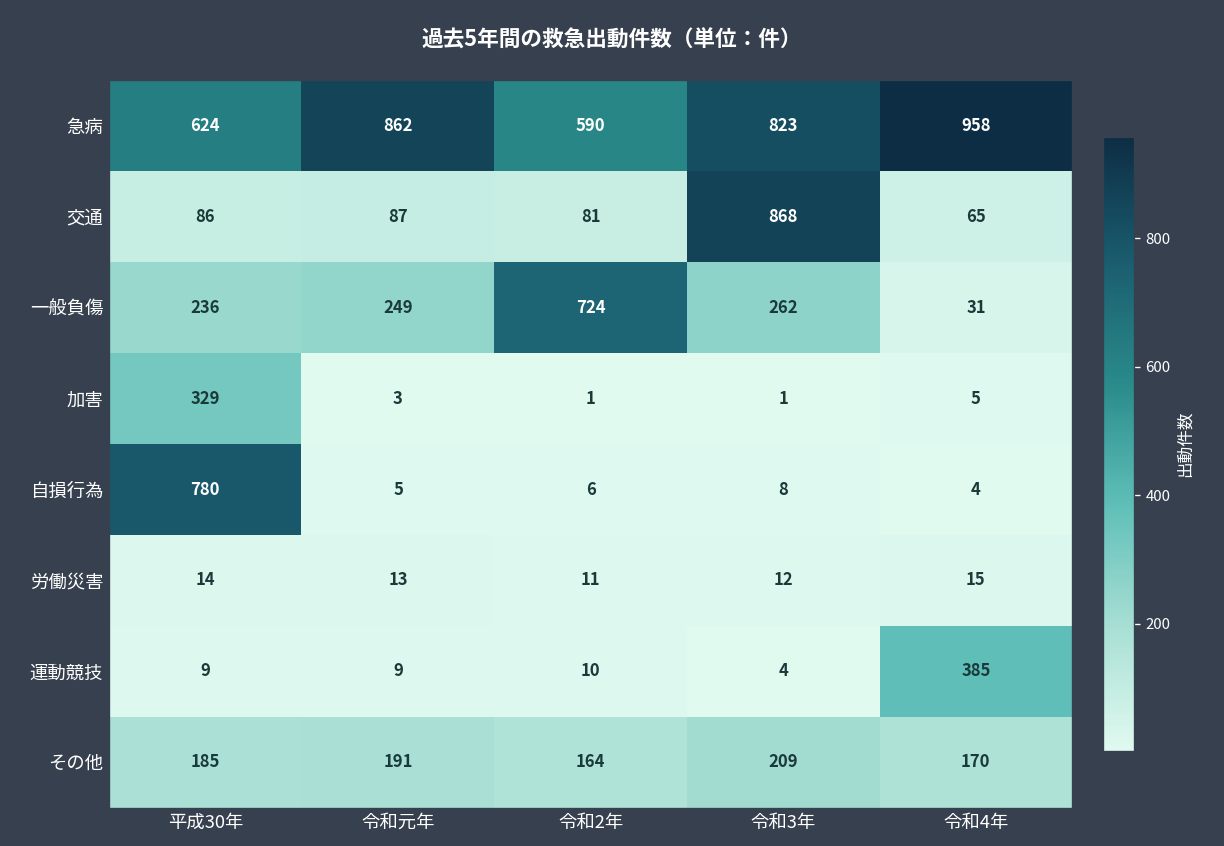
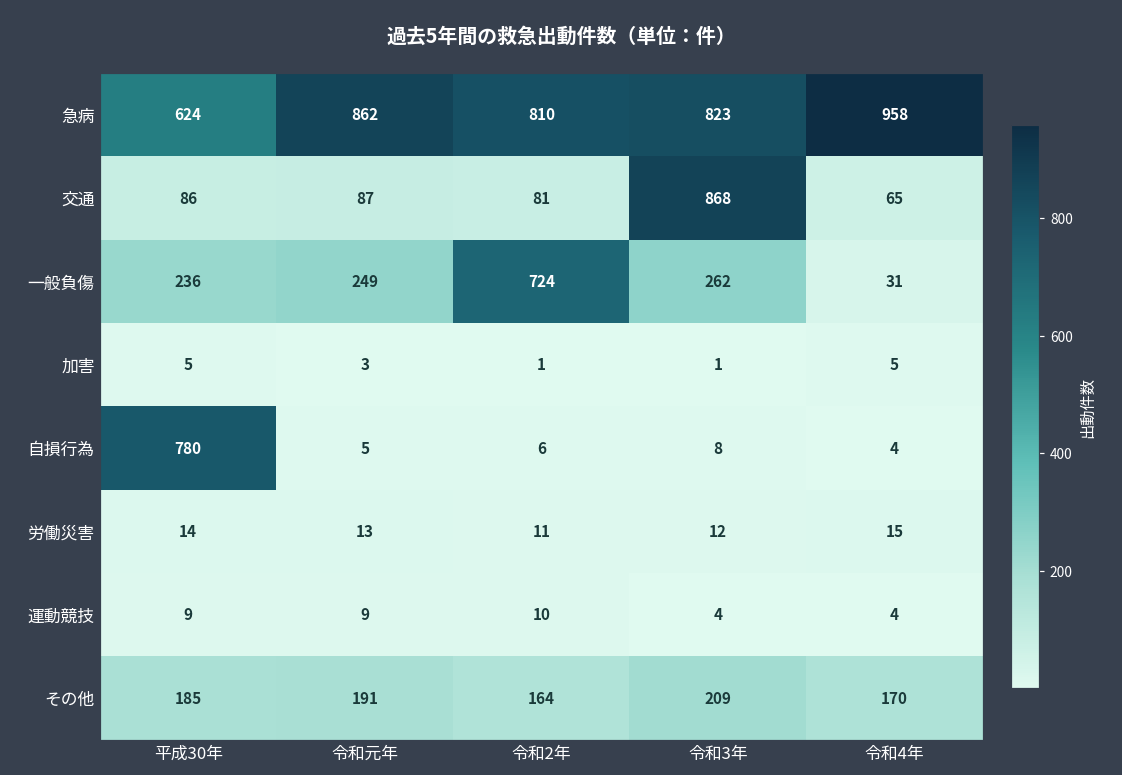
  {
    "急病": {
      "平成30年": 624,
      "令和元年": 862,
-     "令和2年": 590,
+     "令和2年": 810,
      "令和3年": 823,
      "令和4年": 958
    },
    "交通": {
      "平成30年": 86,
      "令和元年": 87,
      "令和2年": 81,
      "令和3年": 868,
      "令和4年": 65
    },
    "一般負傷": {
      "平成30年": 236,
      "令和元年": 249,
      "令和2年": 724,
      "令和3年": 262,
      "令和4年": 31
    },
    "加害": {
-     "平成30年": 329,
+     "平成30年": 5,
      "令和元年": 3,
      "令和2年": 1,
      "令和3年": 1,
      "令和4年": 5
    },
    "自損行為": {
      "平成30年": 780,
      "令和元年": 5,
      "令和2年": 6,
      "令和3年": 8,
      "令和4年": 4
    },
    "労働災害": {
      "平成30年": 14,
      "令和元年": 13,
      "令和2年": 11,
      "令和3年": 12,
      "令和4年": 15
    },
    "運動競技": {
      "平成30年": 9,
      "令和元年": 9,
      "令和2年": 10,
      "令和3年": 4,
-     "令和4年": 385
+     "令和4年": 4
    },
    "その他": {
      "平成30年": 185,
      "令和元年": 191,
      "令和2年": 164,
      "令和3年": 209,
      "令和4年": 170
    }
  }
